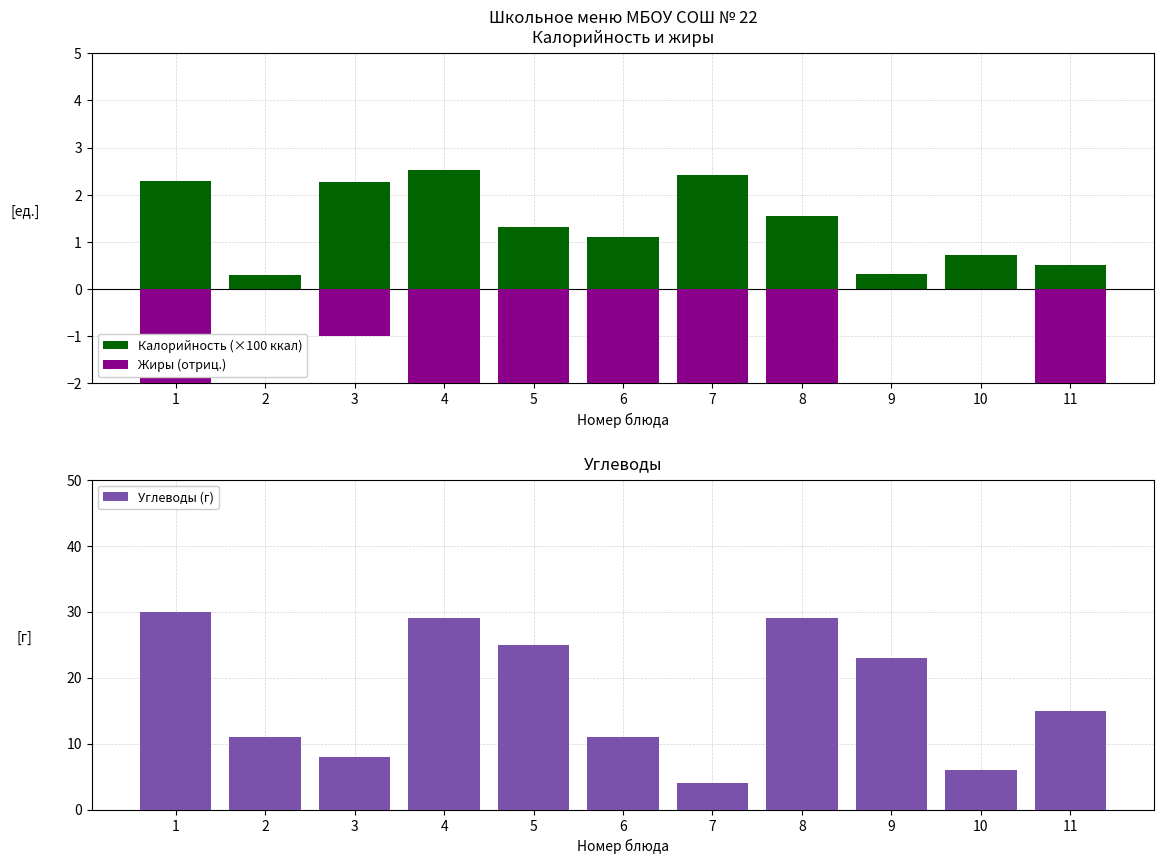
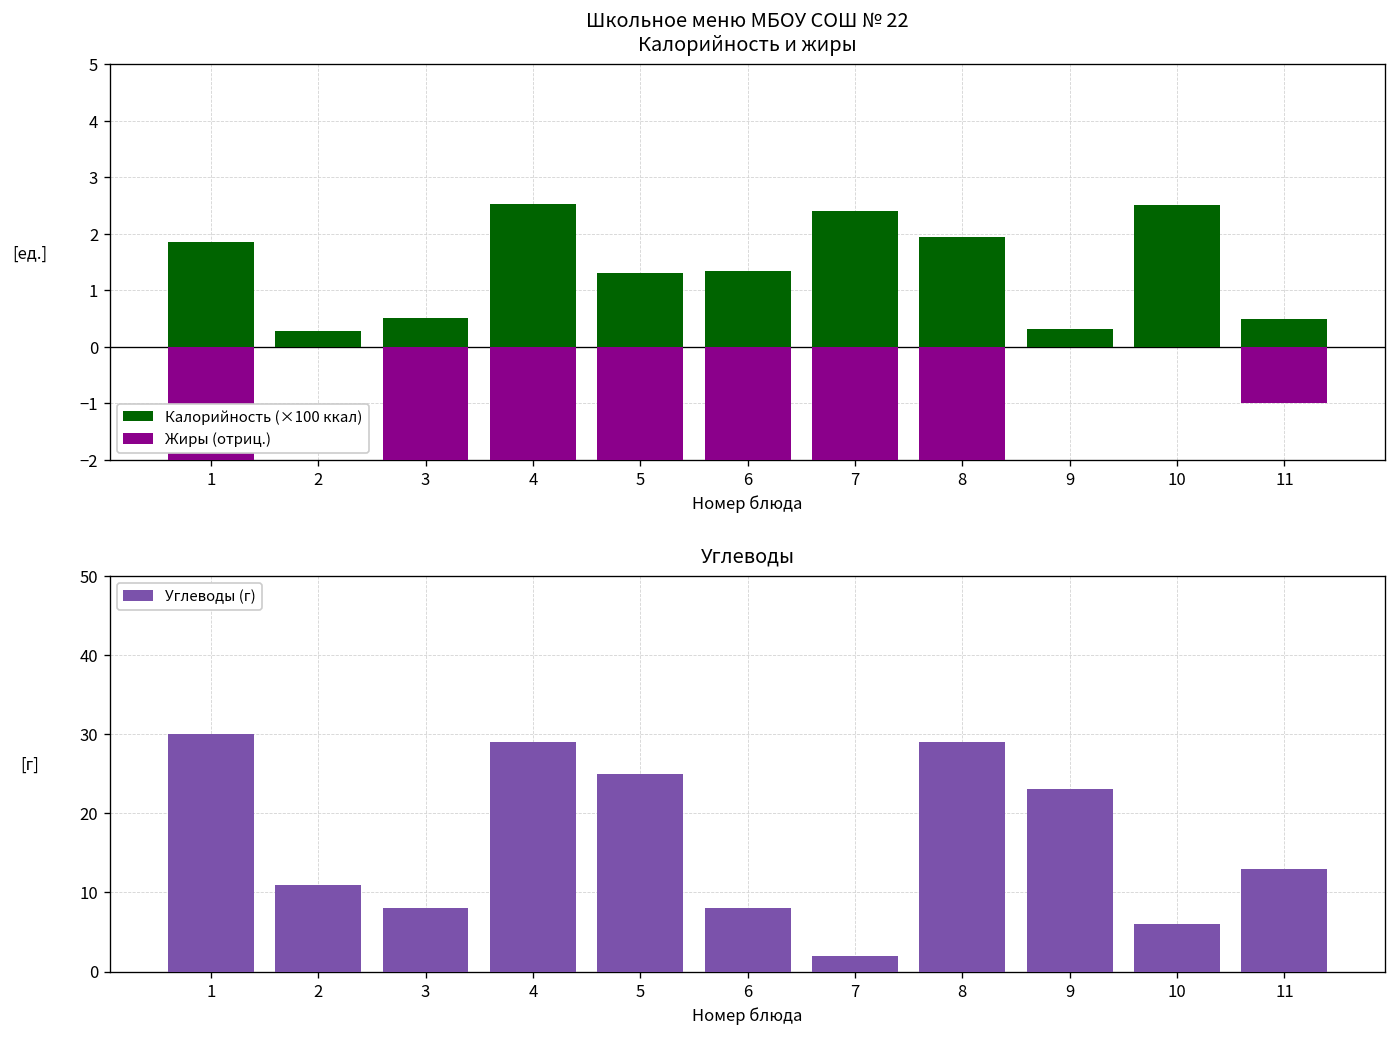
  {
    "Школьное меню МБОУ СОШ № 22 Калорийность и жиры": {
      "Калорийность (×100 ккал)": {
-       "1": 2.3,
+       "1": 1.9,
        "2": 0.3,
-       "3": 2.3,
+       "3": 0.5,
        "4": 2.5,
        "5": 1.3,
-       "6": 1.1,
+       "6": 1.4,
        "7": 2.4,
-       "8": 1.6,
+       "8": 2.0,
        "9": 0.3,
-       "10": 0.7,
+       "10": 2.5,
        "11": 0.5
      },
      "Жиры (отриц.)": {
        "2": 0.0,
-       "3": -1.0,
+       "3": -2.0,
        "9": 0.0,
        "10": 0.0,
-       "11": -2.0
+       "11": -1.0
      }
    },
    "Углеводы": {
      "1": 30,
      "2": 11,
      "3": 8,
      "4": 29,
      "5": 25,
-     "6": 11,
-     "7": 4,
+     "6": 8,
+     "7": 2,
      "8": 29,
      "9": 23,
      "10": 6,
-     "11": 15
+     "11": 13
    }
  }
